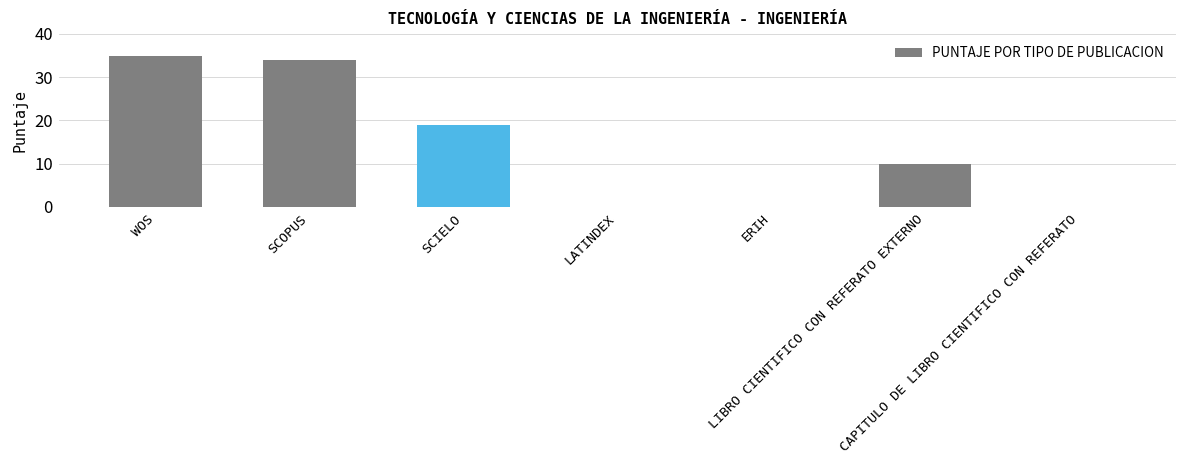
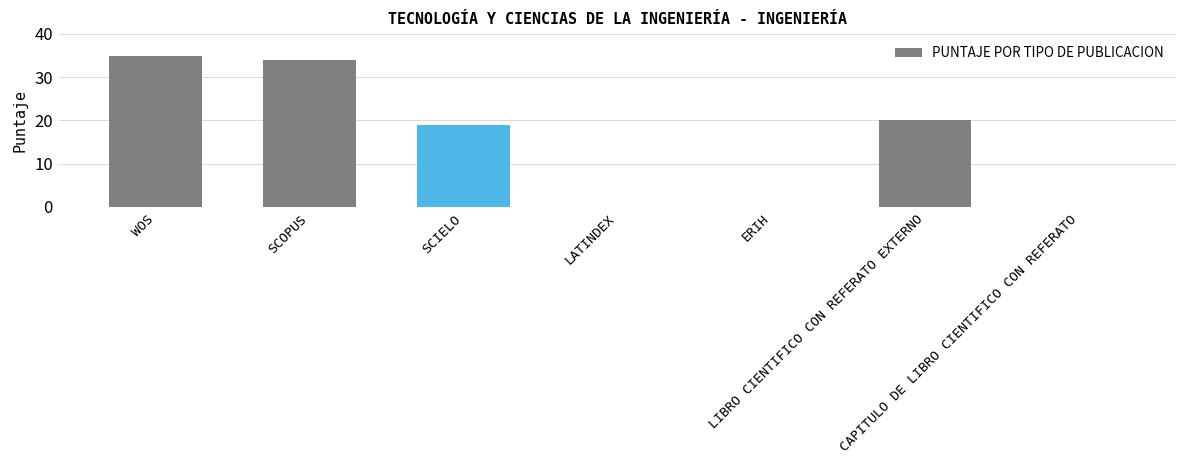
  {
    "WOS": 35,
    "SCOPUS": 34,
    "SCIELO": 19,
    "LATINDEX": 0,
    "ERIH": 0,
-   "LIBRO CIENTIFICO CON REFERATO EXTERNO": 10,
+   "LIBRO CIENTIFICO CON REFERATO EXTERNO": 20,
    "CAPITULO DE LIBRO CIENTIFICO CON REFERATO": 0
  }
